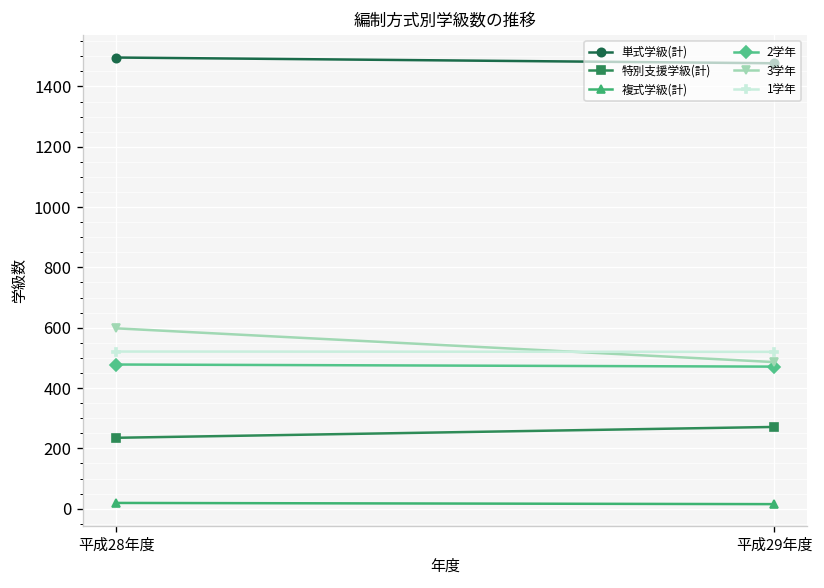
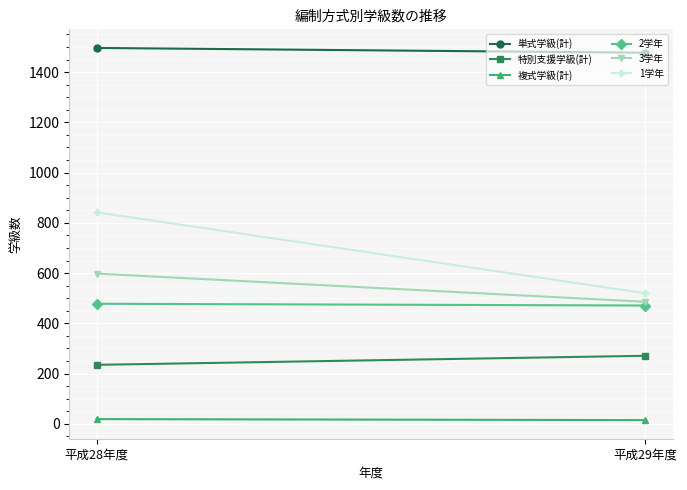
  {
    "3学年": {
      "平成28年度": 600,
      "平成29年度": 490
    },
    "1学年": {
-     "平成28年度": 520,
+     "平成28年度": 840,
      "平成29年度": 520
    }
  }
